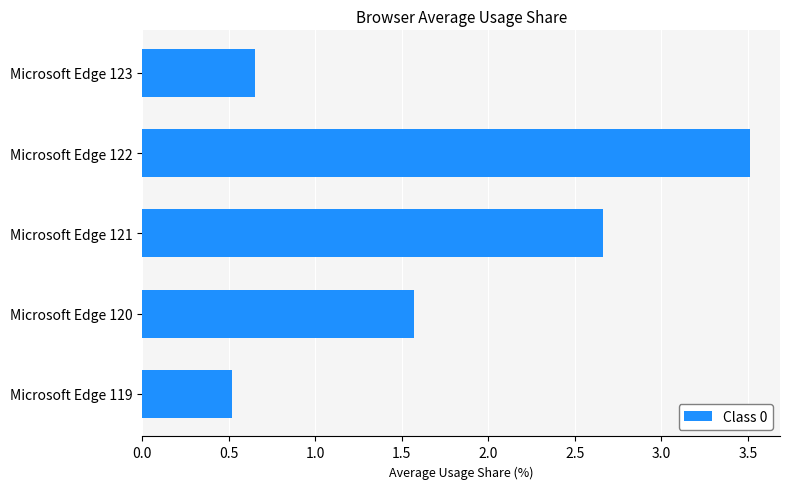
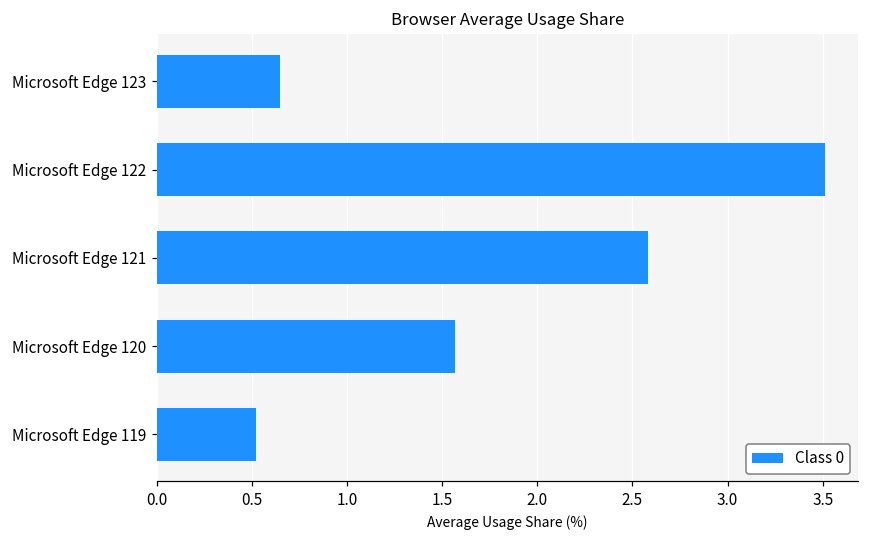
  {
    "Microsoft Edge 123": 0.65,
    "Microsoft Edge 122": 3.51,
-   "Microsoft Edge 121": 2.66,
+   "Microsoft Edge 121": 2.58,
    "Microsoft Edge 120": 1.57,
    "Microsoft Edge 119": 0.52
  }
